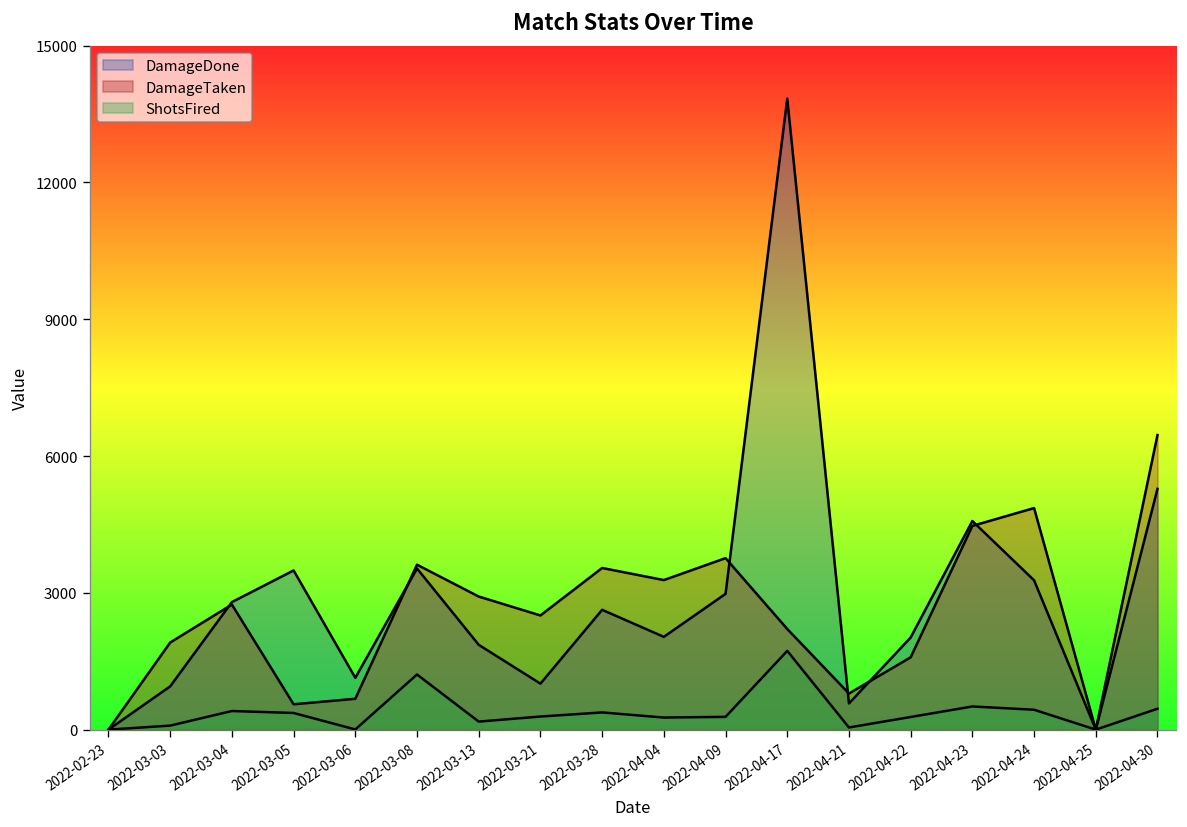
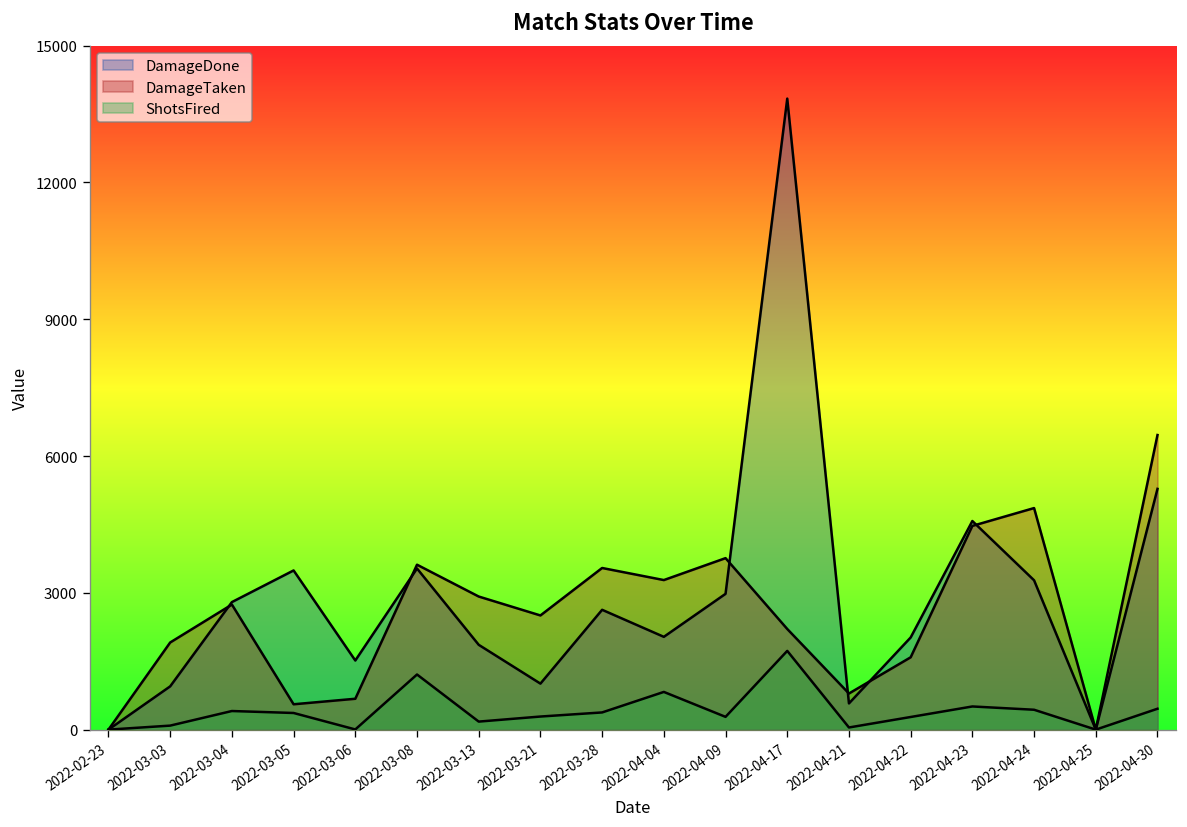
  {
    "DamageDone": {
      "2022-03-03": 900,
      "2022-03-05": 3500,
-     "2022-03-06": 1100,
+     "2022-03-06": 1500,
      "2022-03-08": 3500,
      "2022-03-13": 1900,
      "2022-03-21": 1000,
      "2022-03-28": 2600,
      "2022-04-04": 2000,
      "2022-04-09": 3000,
      "2022-04-17": 13800,
      "2022-04-21": 600,
      "2022-04-22": 2000,
      "2022-04-23": 4600,
      "2022-04-24": 3300,
      "2022-04-30": 5300
    },
    "DamageTaken": {
      "2022-03-03": 1900,
      "2022-03-05": 600,
      "2022-03-06": 700,
      "2022-03-08": 3600,
      "2022-03-13": 2900,
      "2022-03-21": 2500,
      "2022-03-28": 3500,
      "2022-04-04": 3300,
      "2022-04-09": 3800,
      "2022-04-17": 2200,
      "2022-04-21": 800,
      "2022-04-22": 1600,
      "2022-04-23": 4500,
      "2022-04-24": 4900,
      "2022-04-30": 6500
    },
    "ShotsFired": {
      "2022-03-03": 100,
      "2022-03-04": 400,
      "2022-03-05": 400,
      "2022-03-06": 0,
      "2022-03-08": 1200,
      "2022-03-13": 200,
      "2022-03-21": 300,
      "2022-03-28": 400,
-     "2022-04-04": 300,
+     "2022-04-04": 800,
      "2022-04-09": 300,
      "2022-04-17": 1700,
      "2022-04-21": 0,
      "2022-04-22": 300,
      "2022-04-23": 500,
      "2022-04-24": 400,
      "2022-04-30": 500
    }
  }
